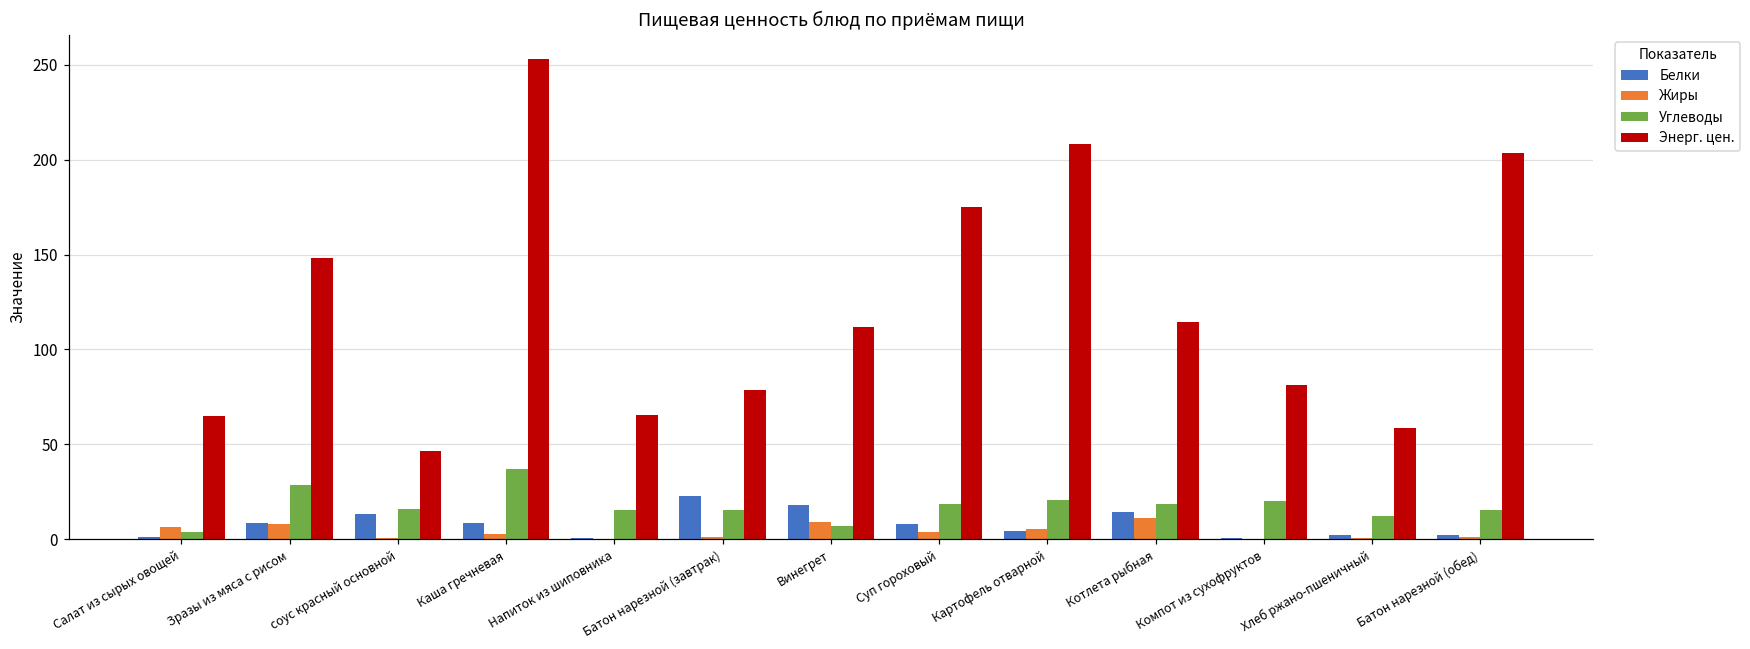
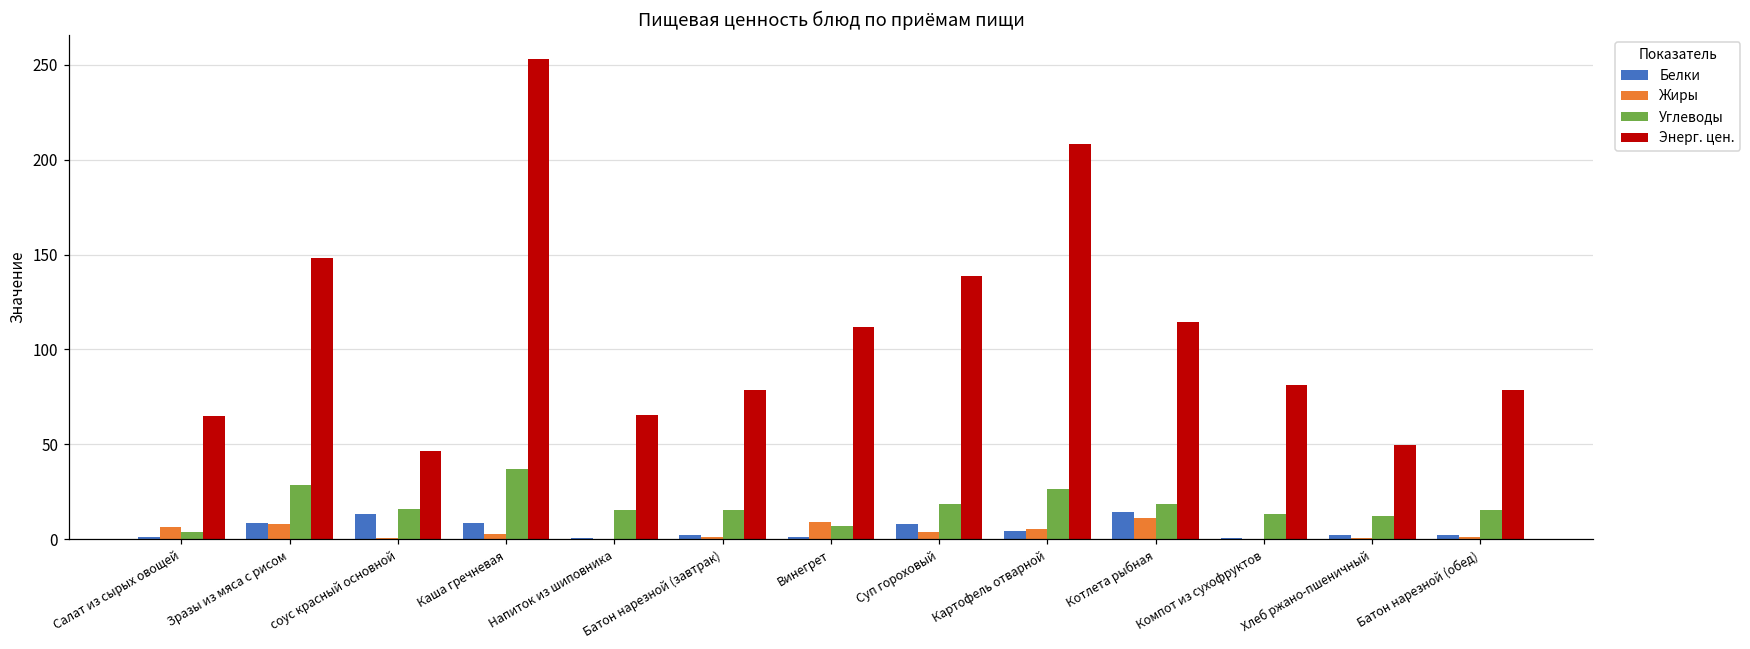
  {
    "Белки": {
      "Зразы из мяса с рисом": 8,
      "соус красный основной": 13,
      "Каша гречневая": 9,
-     "Батон нарезной (завтрак)": 23,
-     "Винегрет": 18,
+     "Батон нарезной (завтрак)": 2,
+     "Винегрет": 1,
      "Суп гороховый": 8,
      "Картофель отварной": 5,
      "Котлета рыбная": 14,
      "Хлеб ржано-пшеничный": 2,
      "Батон нарезной (обед)": 2
    },
    "Жиры": {
      "Салат из сырых овощей": 6,
      "Зразы из мяса с рисом": 8,
      "Каша гречневая": 3,
      "Винегрет": 9,
      "Суп гороховый": 4,
      "Картофель отварной": 6,
      "Котлета рыбная": 11,
      "Компот из сухофруктов": 0
    },
    "Углеводы": {
      "Салат из сырых овощей": 4,
      "Зразы из мяса с рисом": 29,
      "соус красный основной": 16,
      "Каша гречневая": 37,
      "Напиток из шиповника": 15,
      "Батон нарезной (завтрак)": 15,
      "Винегрет": 7,
      "Суп гороховый": 19,
-     "Картофель отварной": 21,
+     "Картофель отварной": 27,
      "Котлета рыбная": 19,
-     "Компот из сухофруктов": 20,
+     "Компот из сухофруктов": 13,
      "Хлеб ржано-пшеничный": 12,
      "Батон нарезной (обед)": 15
    },
    "Энерг. цен.": {
      "Салат из сырых овощей": 65,
      "Зразы из мяса с рисом": 148,
      "соус красный основной": 46,
      "Каша гречневая": 253,
      "Напиток из шиповника": 65,
      "Батон нарезной (завтрак)": 79,
      "Винегрет": 112,
-     "Суп гороховый": 175,
+     "Суп гороховый": 139,
      "Картофель отварной": 208,
      "Котлета рыбная": 114,
      "Компот из сухофруктов": 81,
-     "Хлеб ржано-пшеничный": 59,
-     "Батон нарезной (обед)": 204
+     "Хлеб ржано-пшеничный": 50,
+     "Батон нарезной (обед)": 79
    }
  }
